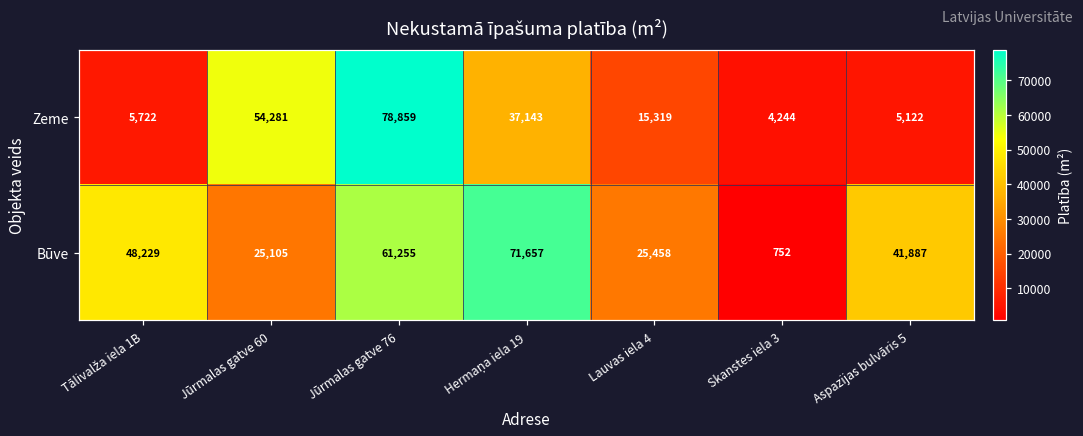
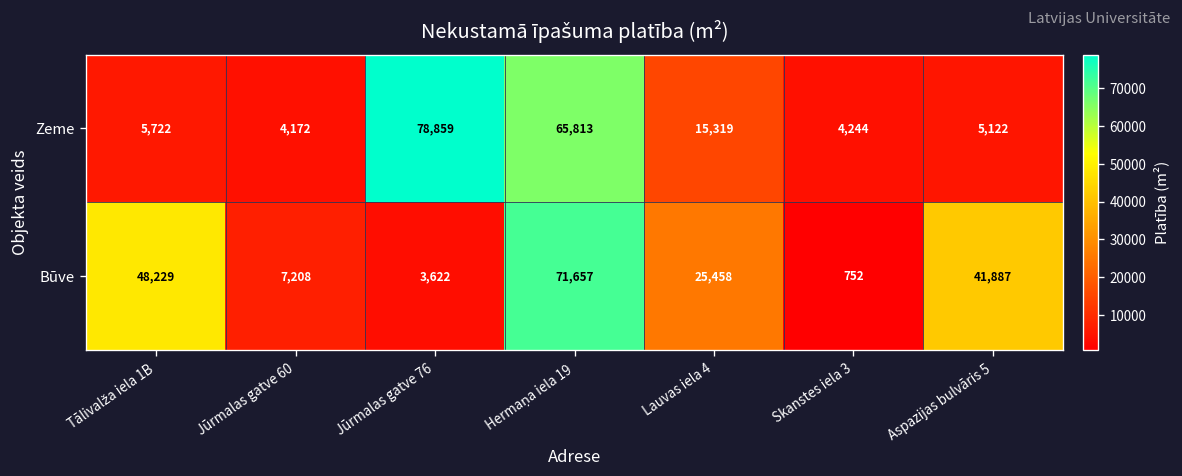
  {
    "Zeme": {
      "Tālivalža iela 1B": "5,722",
-     "Jūrmalas gatve 60": "54,281",
+     "Jūrmalas gatve 60": "4,172",
      "Jūrmalas gatve 76": "78,859",
-     "Hermaņa iela 19": "37,143",
+     "Hermaņa iela 19": "65,813",
      "Lauvas iela 4": "15,319",
      "Skanstes iela 3": "4,244",
      "Aspazijas bulvāris 5": "5,122"
    },
    "Būve": {
      "Tālivalža iela 1B": "48,229",
-     "Jūrmalas gatve 60": "25,105",
-     "Jūrmalas gatve 76": "61,255",
+     "Jūrmalas gatve 60": "7,208",
+     "Jūrmalas gatve 76": "3,622",
      "Hermaņa iela 19": "71,657",
      "Lauvas iela 4": "25,458",
      "Skanstes iela 3": "752",
      "Aspazijas bulvāris 5": "41,887"
    }
  }
